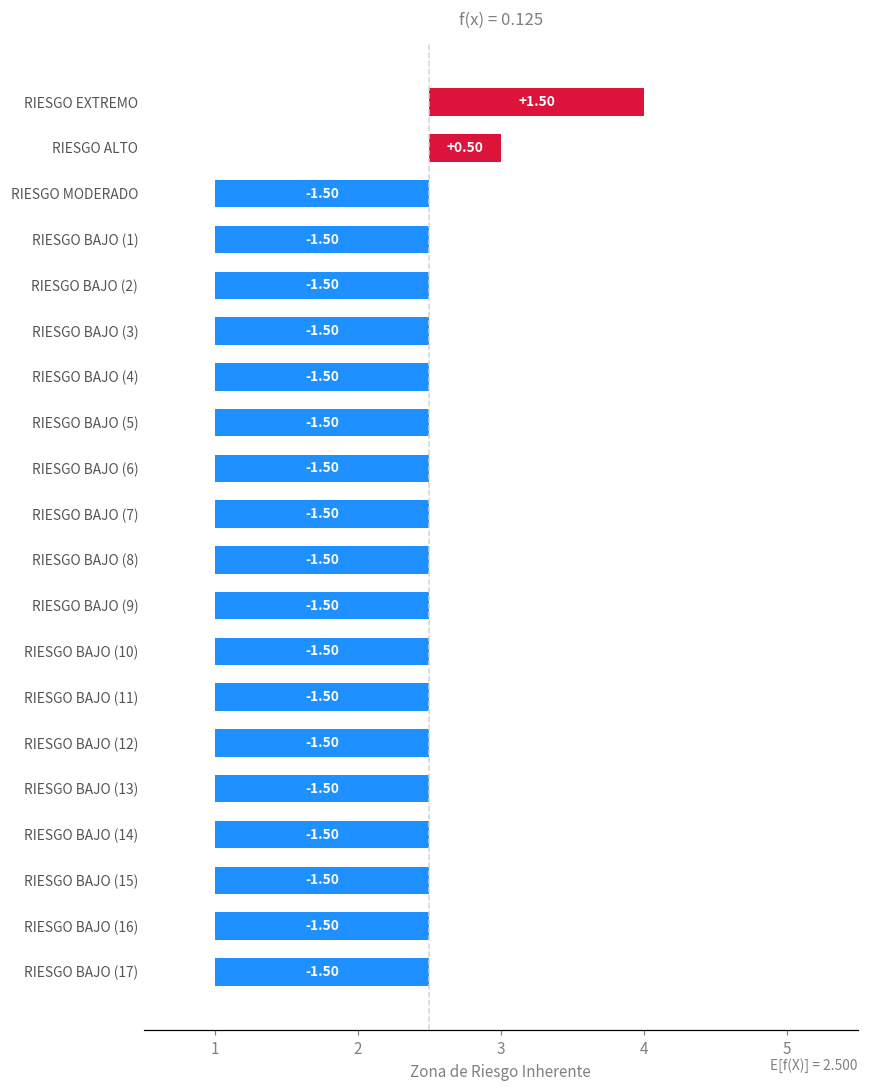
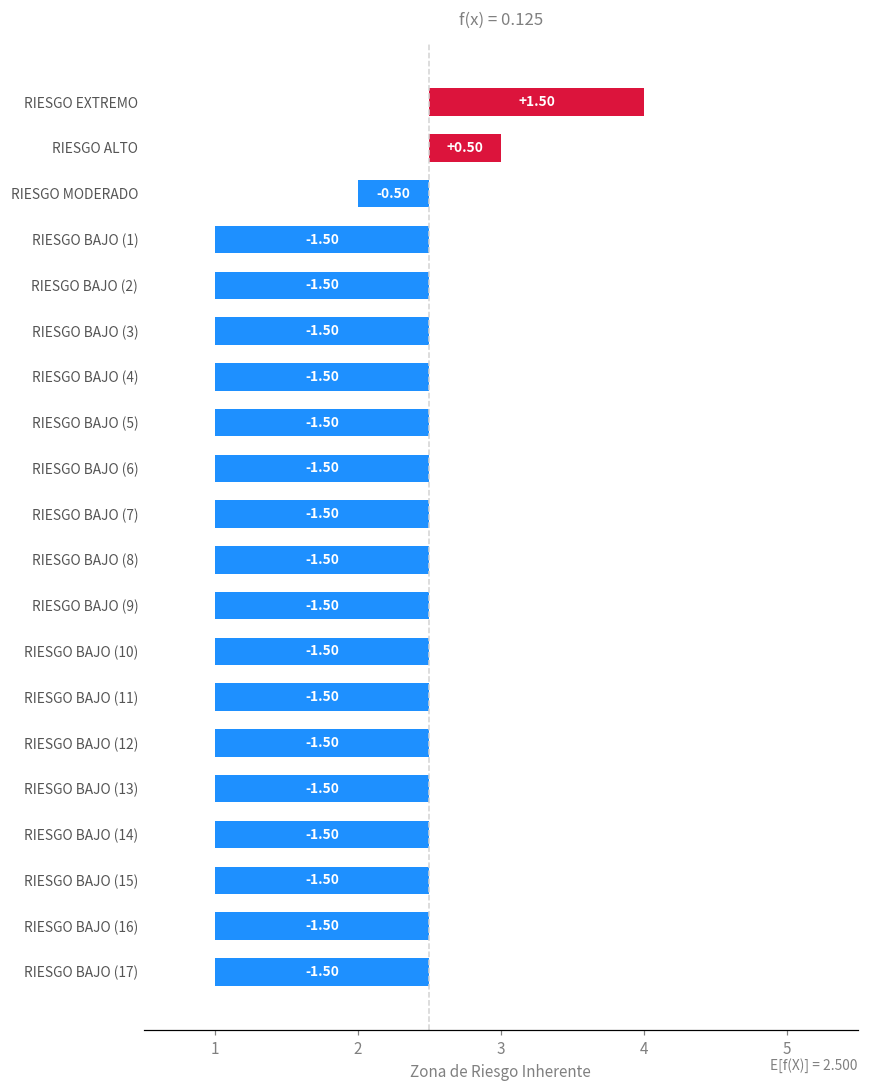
  {
    "RIESGO EXTREMO": "+1.50",
    "RIESGO ALTO": "+0.50",
-   "RIESGO MODERADO": "-1.50",
+   "RIESGO MODERADO": "-0.50",
    "RIESGO BAJO (1)": "-1.50",
    "RIESGO BAJO (2)": "-1.50",
    "RIESGO BAJO (3)": "-1.50",
    "RIESGO BAJO (4)": "-1.50",
    "RIESGO BAJO (5)": "-1.50",
    "RIESGO BAJO (6)": "-1.50",
    "RIESGO BAJO (7)": "-1.50",
    "RIESGO BAJO (8)": "-1.50",
    "RIESGO BAJO (9)": "-1.50",
    "RIESGO BAJO (10)": "-1.50",
    "RIESGO BAJO (11)": "-1.50",
    "RIESGO BAJO (12)": "-1.50",
    "RIESGO BAJO (13)": "-1.50",
    "RIESGO BAJO (14)": "-1.50",
    "RIESGO BAJO (15)": "-1.50",
    "RIESGO BAJO (16)": "-1.50",
    "RIESGO BAJO (17)": "-1.50"
  }
